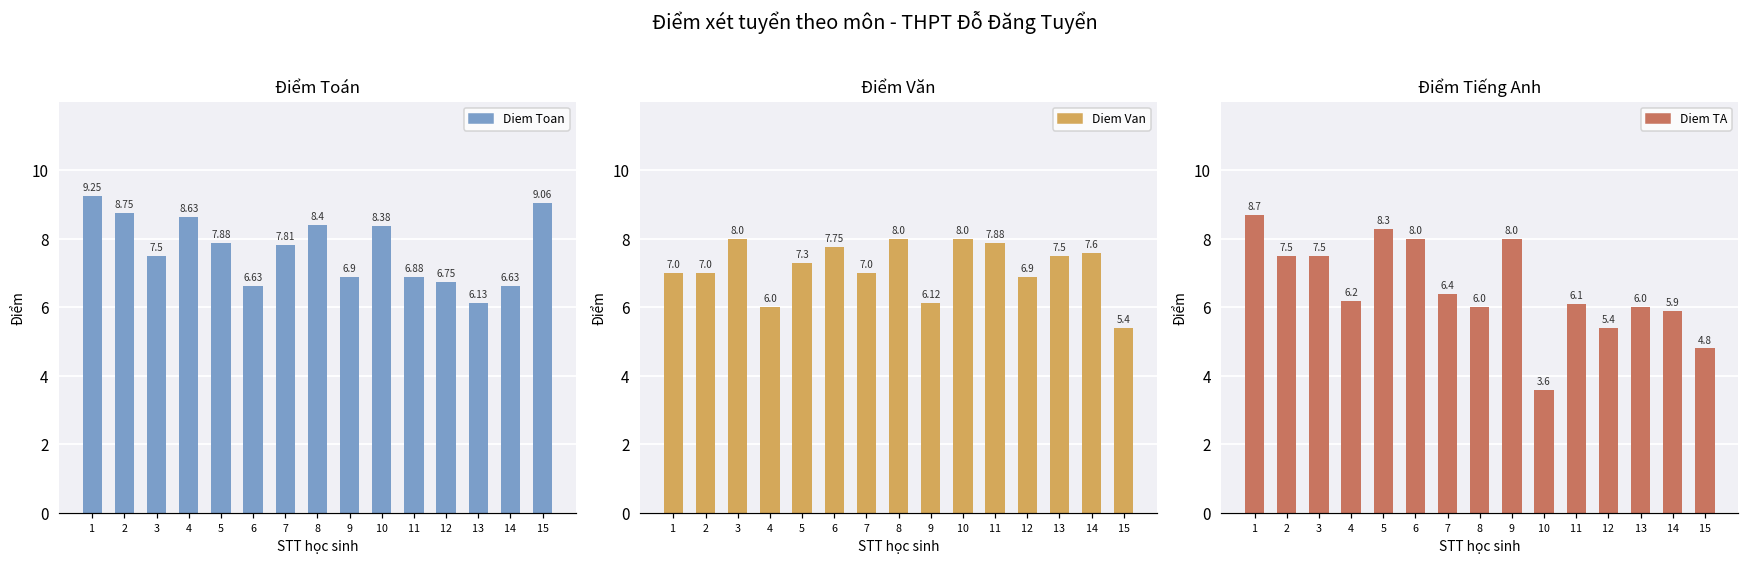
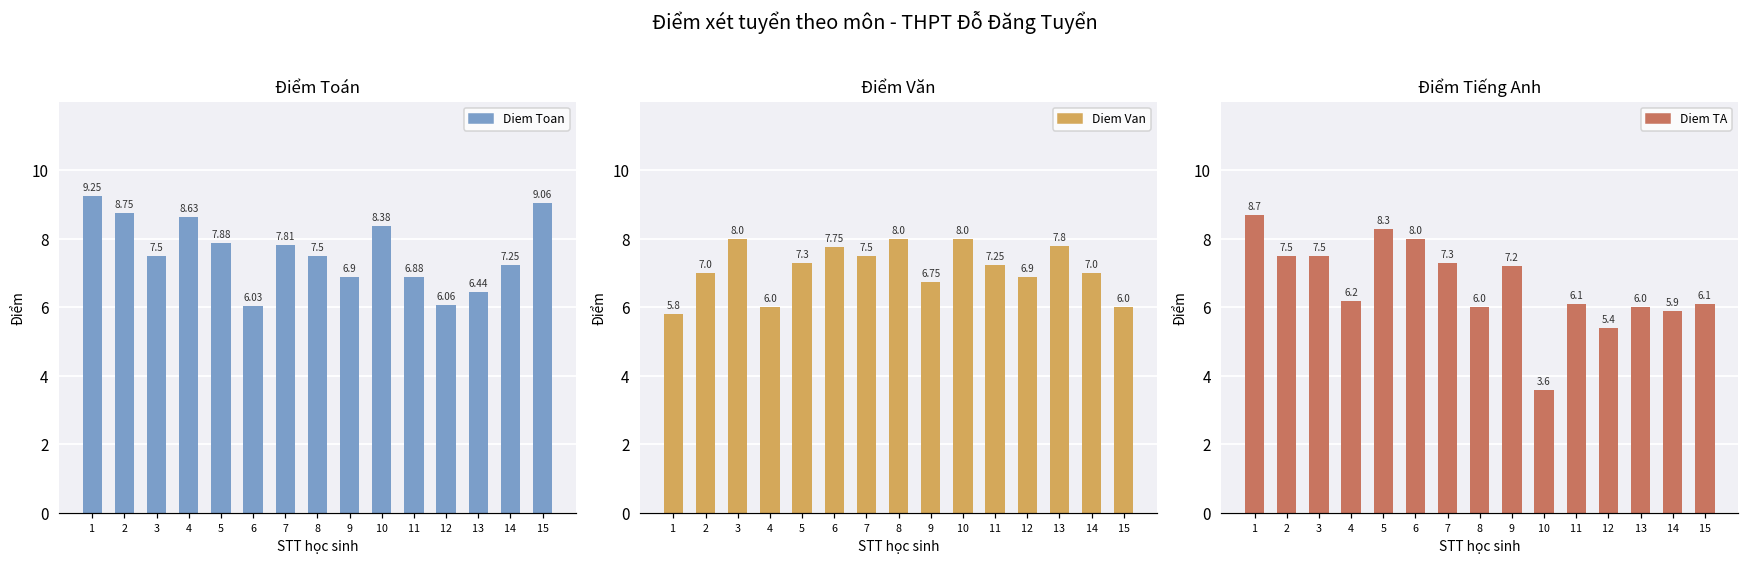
  {
    "Điểm Toán": {
      "1": 9.25,
      "2": 8.75,
      "3": 7.5,
      "4": 8.63,
      "5": 7.88,
-     "6": 6.63,
+     "6": 6.03,
      "7": 7.81,
-     "8": 8.4,
+     "8": 7.5,
      "9": 6.9,
      "10": 8.38,
      "11": 6.88,
-     "12": 6.75,
-     "13": 6.13,
-     "14": 6.63,
+     "12": 6.06,
+     "13": 6.44,
+     "14": 7.25,
      "15": 9.06
    },
    "Điểm Văn": {
-     "1": 7.0,
+     "1": 5.8,
      "2": 7.0,
      "3": 8.0,
      "4": 6.0,
      "5": 7.3,
      "6": 7.75,
-     "7": 7.0,
+     "7": 7.5,
      "8": 8.0,
-     "9": 6.12,
+     "9": 6.75,
      "10": 8.0,
-     "11": 7.88,
+     "11": 7.25,
      "12": 6.9,
-     "13": 7.5,
-     "14": 7.6,
-     "15": 5.4
+     "13": 7.8,
+     "14": 7.0,
+     "15": 6.0
    },
    "Điểm Tiếng Anh": {
      "1": 8.7,
      "2": 7.5,
      "3": 7.5,
      "4": 6.2,
      "5": 8.3,
      "6": 8.0,
-     "7": 6.4,
+     "7": 7.3,
      "8": 6.0,
-     "9": 8.0,
+     "9": 7.2,
      "10": 3.6,
      "11": 6.1,
      "12": 5.4,
      "13": 6.0,
      "14": 5.9,
-     "15": 4.8
+     "15": 6.1
    }
  }
